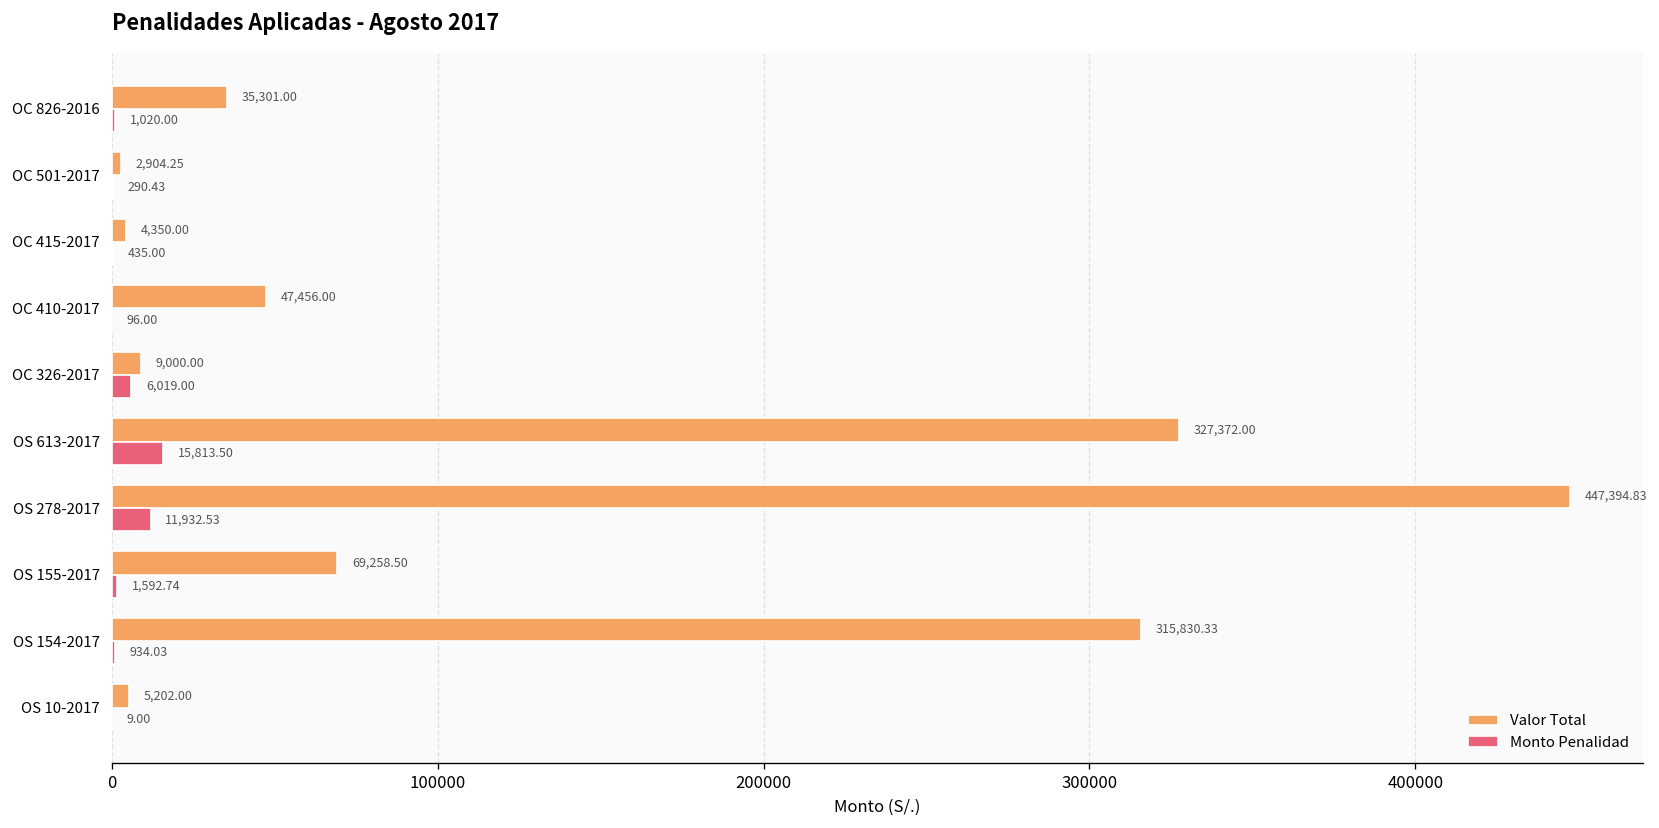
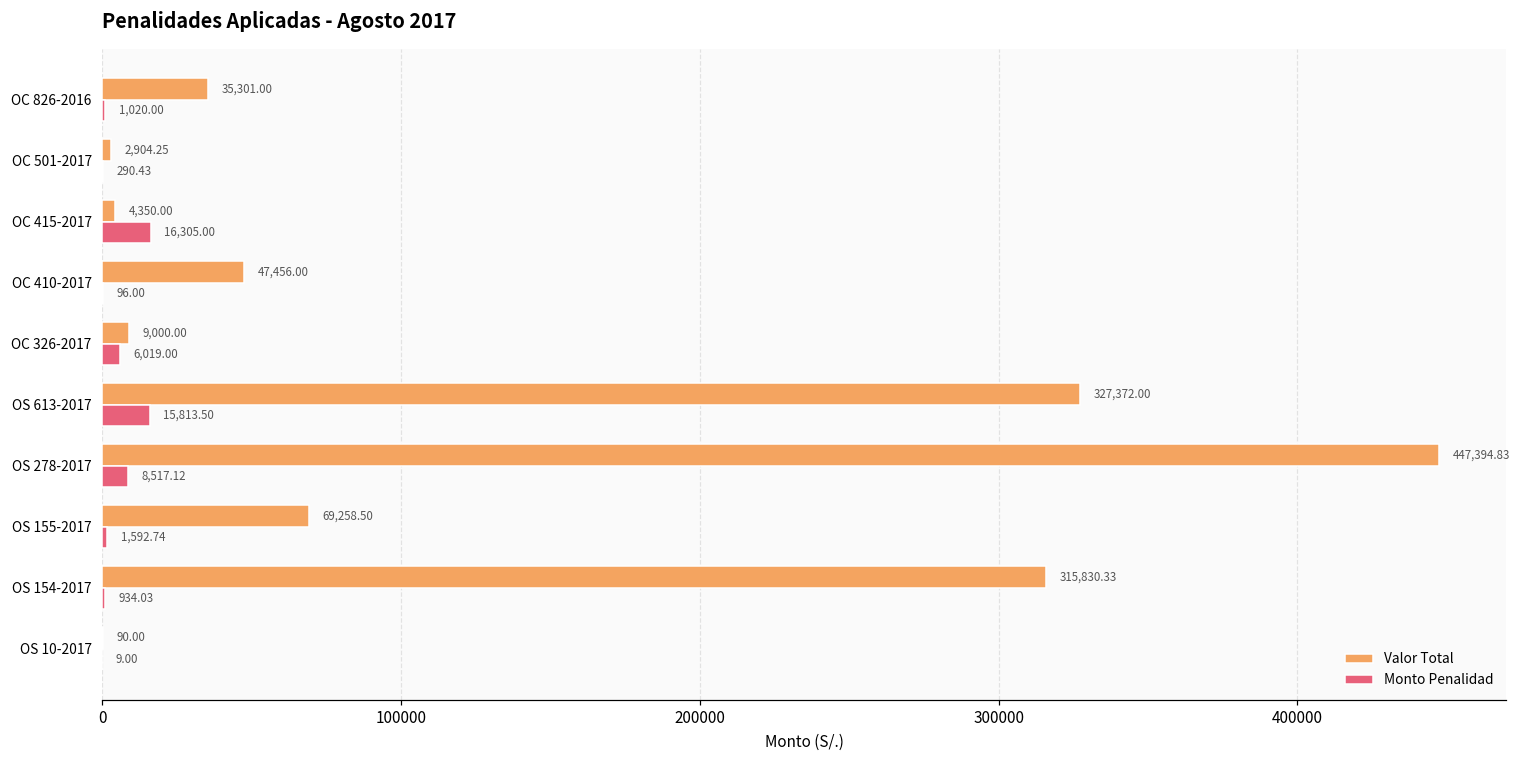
  {
    "Valor Total": {
      "OC 826-2016": "35,301.00",
      "OC 501-2017": "2,904.25",
      "OC 415-2017": "4,350.00",
      "OC 410-2017": "47,456.00",
      "OC 326-2017": "9,000.00",
      "OS 613-2017": "327,372.00",
      "OS 278-2017": "447,394.83",
      "OS 155-2017": "69,258.50",
      "OS 154-2017": "315,830.33",
-     "OS 10-2017": "5,202.00"
+     "OS 10-2017": "90.00"
    },
    "Monto Penalidad": {
      "OC 826-2016": "1,020.00",
      "OC 501-2017": "290.43",
-     "OC 415-2017": "435.00",
+     "OC 415-2017": "16,305.00",
      "OC 410-2017": "96.00",
      "OC 326-2017": "6,019.00",
      "OS 613-2017": "15,813.50",
-     "OS 278-2017": "11,932.53",
+     "OS 278-2017": "8,517.12",
      "OS 155-2017": "1,592.74",
      "OS 154-2017": "934.03",
      "OS 10-2017": "9.00"
    }
  }
